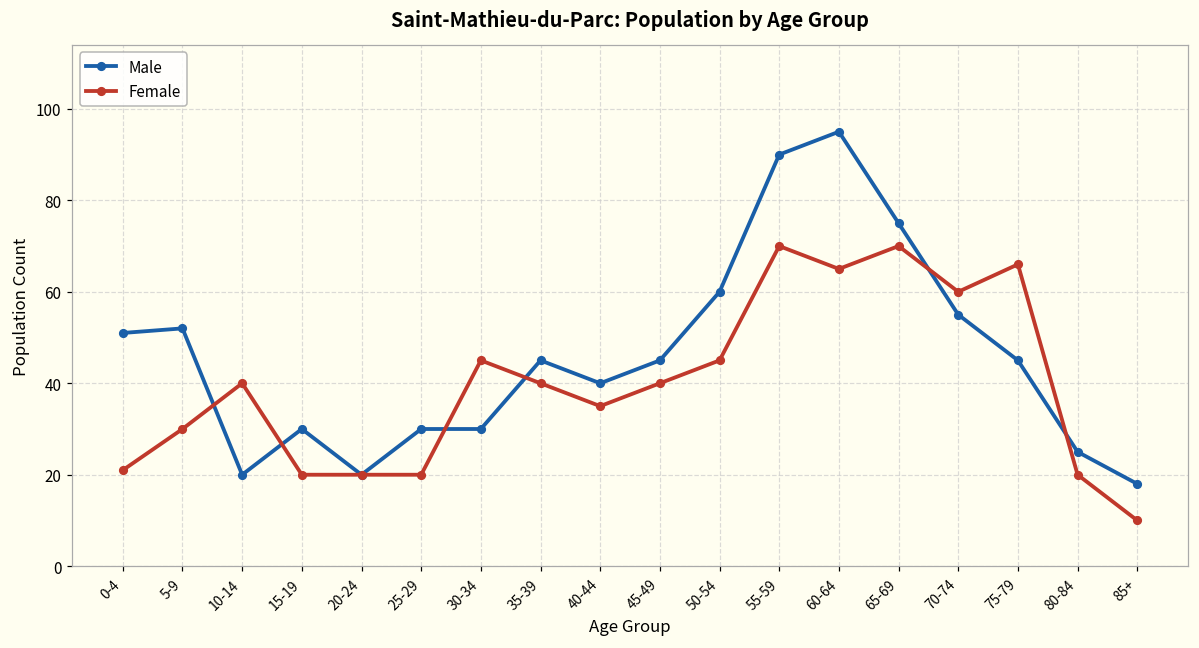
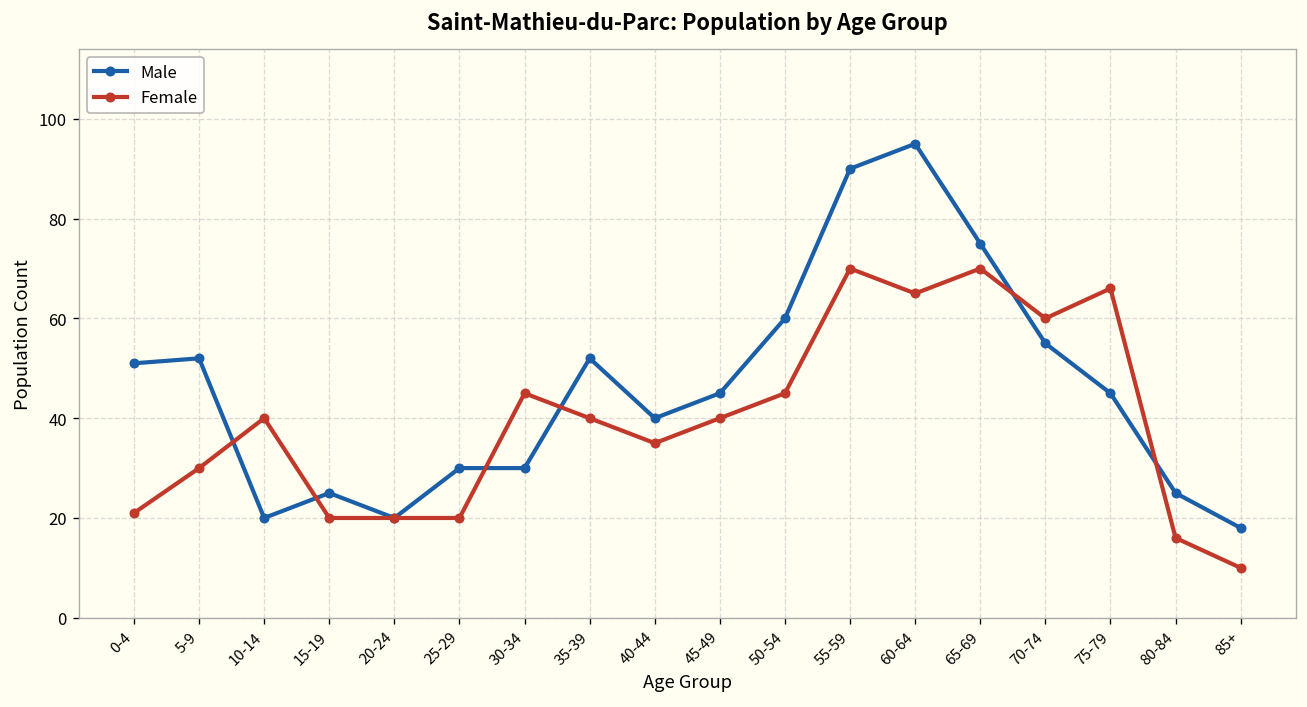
  {
    "Male": {
      "0-4": 51,
      "5-9": 52,
      "10-14": 20,
-     "15-19": 30,
+     "15-19": 25,
      "25-29": 30,
      "30-34": 30,
-     "35-39": 45,
+     "35-39": 52,
      "40-44": 40,
      "45-49": 45,
      "50-54": 60,
      "55-59": 90,
      "60-64": 95,
      "65-69": 75,
      "70-74": 55,
      "75-79": 45,
      "80-84": 25,
      "85+": 18
    },
    "Female": {
      "0-4": 21,
      "5-9": 30,
      "10-14": 40,
      "15-19": 20,
      "25-29": 20,
      "30-34": 45,
      "35-39": 40,
      "40-44": 35,
      "45-49": 40,
      "50-54": 45,
      "55-59": 70,
      "60-64": 65,
      "65-69": 70,
      "70-74": 60,
      "75-79": 66,
-     "80-84": 20,
+     "80-84": 16,
      "85+": 10
    }
  }
